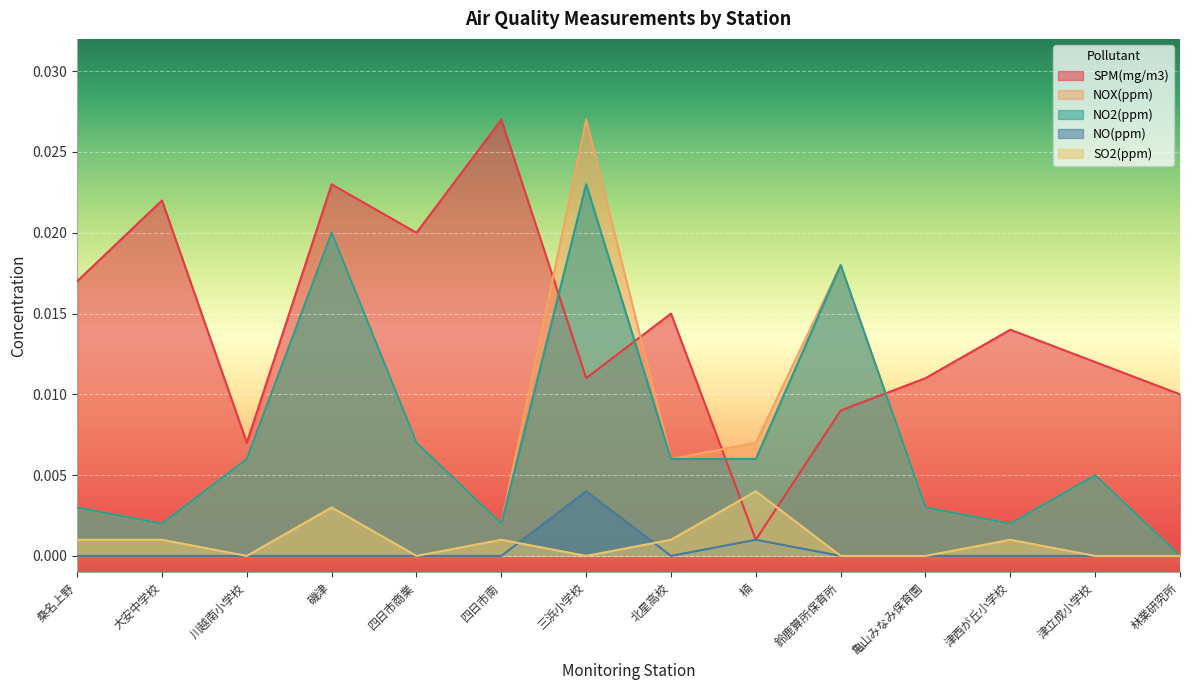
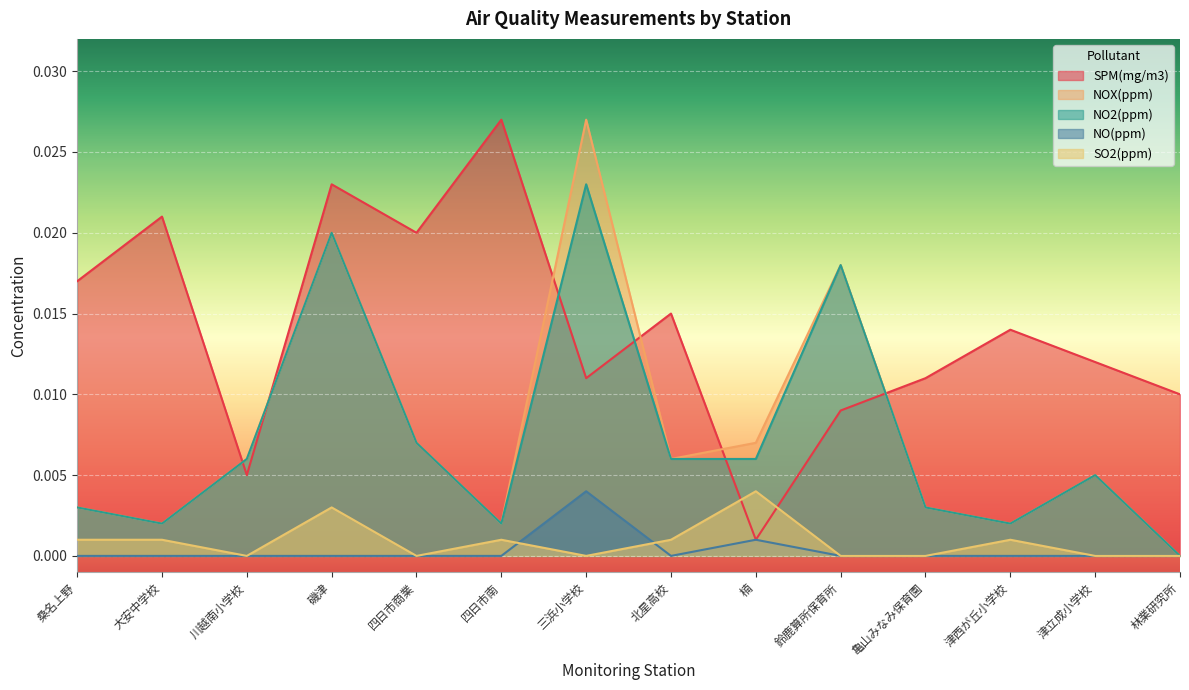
  {
    "SPM(mg/m3)": {
      "桑名上野": 0.017,
-     "大安中学校": 0.022,
-     "川越南小学校": 0.007,
+     "大安中学校": 0.021,
+     "川越南小学校": 0.005,
      "磯津": 0.023,
      "四日市商業": 0.020,
      "四日市南": 0.027,
      "三浜小学校": 0.011,
      "北星高校": 0.015,
      "鈴鹿算所保育所": 0.009,
      "亀山みなみ保育園": 0.011,
      "津西が丘小学校": 0.014,
      "津立成小学校": 0.012,
      "林業研究所": 0.010
    }
  }
